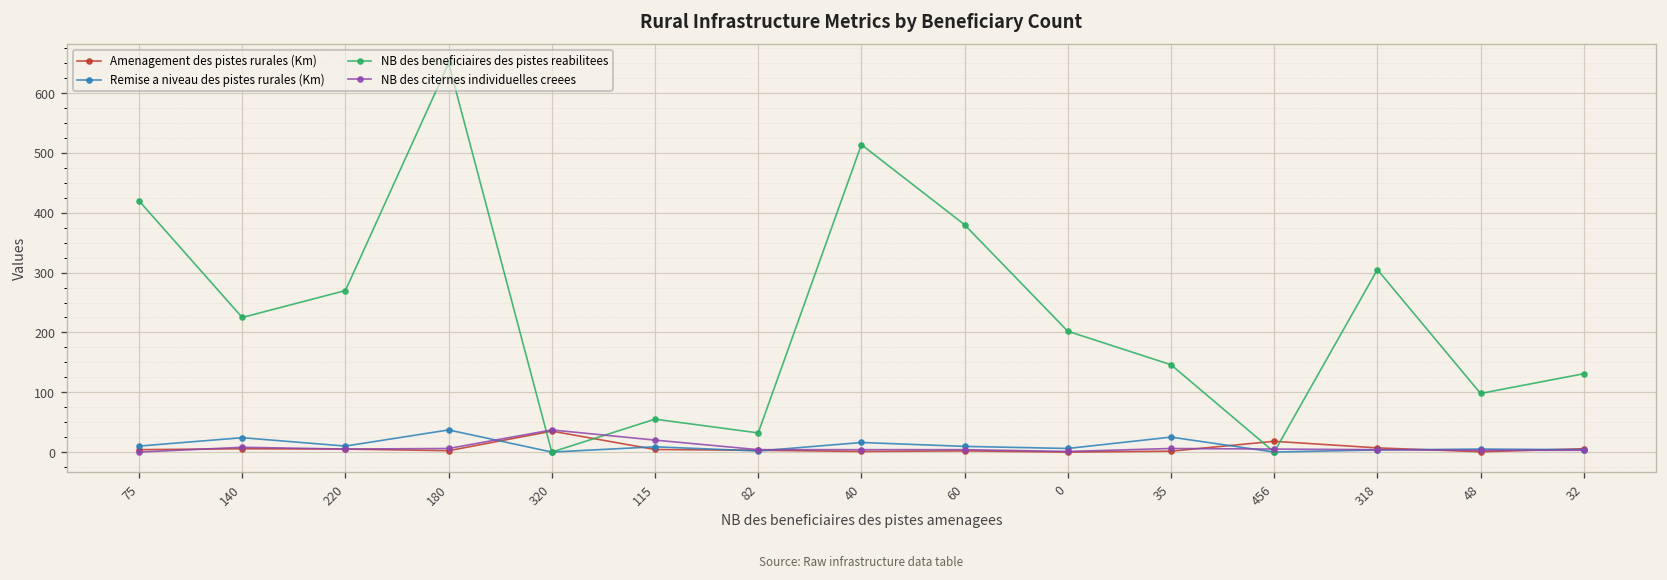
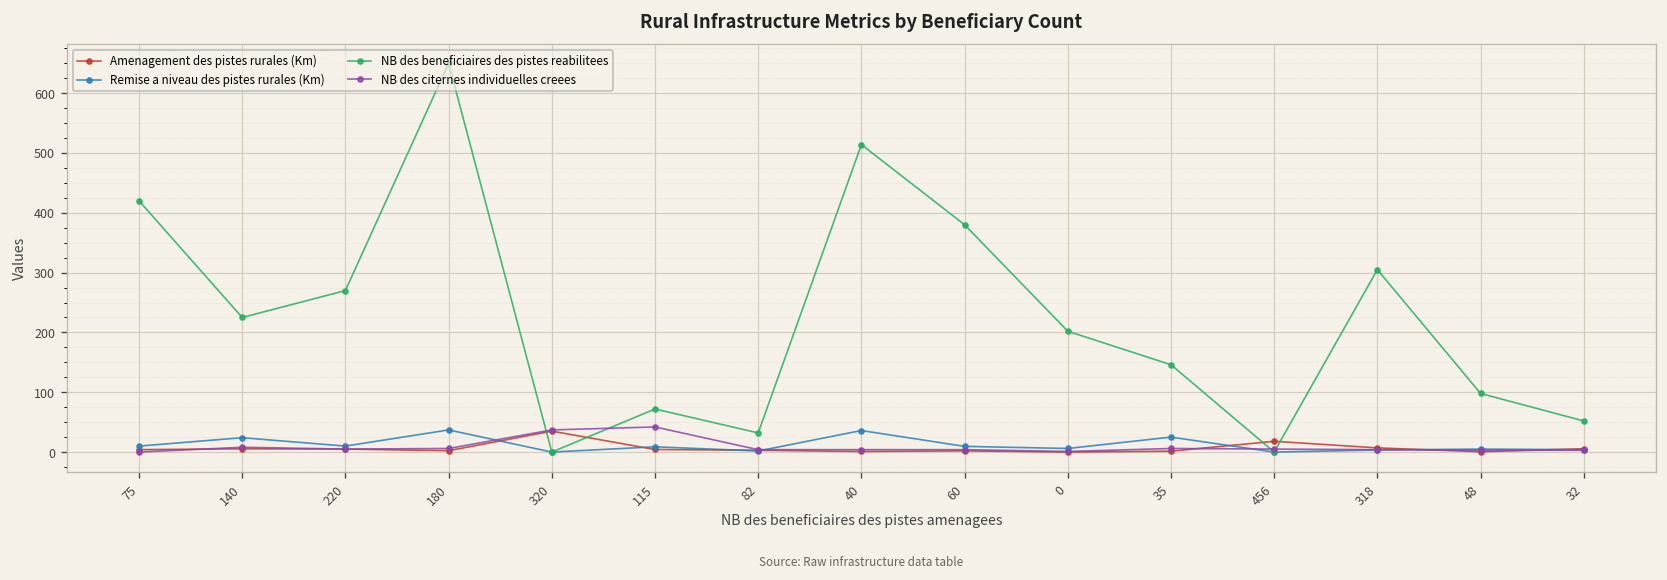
  {
    "Amenagement des pistes rurales (Km)": {
      "456": 20
    },
    "Remise a niveau des pistes rurales (Km)": {
      "75": 10,
      "140": 20,
      "180": 40,
-     "40": 20,
+     "40": 40,
      "60": 10,
      "35": 30
    },
    "NB des beneficiaires des pistes reabilitees": {
      "75": 420,
      "140": 230,
      "220": 270,
-     "115": 60,
+     "115": 70,
      "82": 30,
      "40": 510,
      "60": 380,
      "0": 200,
      "35": 150,
      "318": 310,
      "48": 100,
-     "32": 130
+     "32": 50
    },
    "NB des citernes individuelles creees": {
-     "115": 20
+     "115": 40
    }
  }
